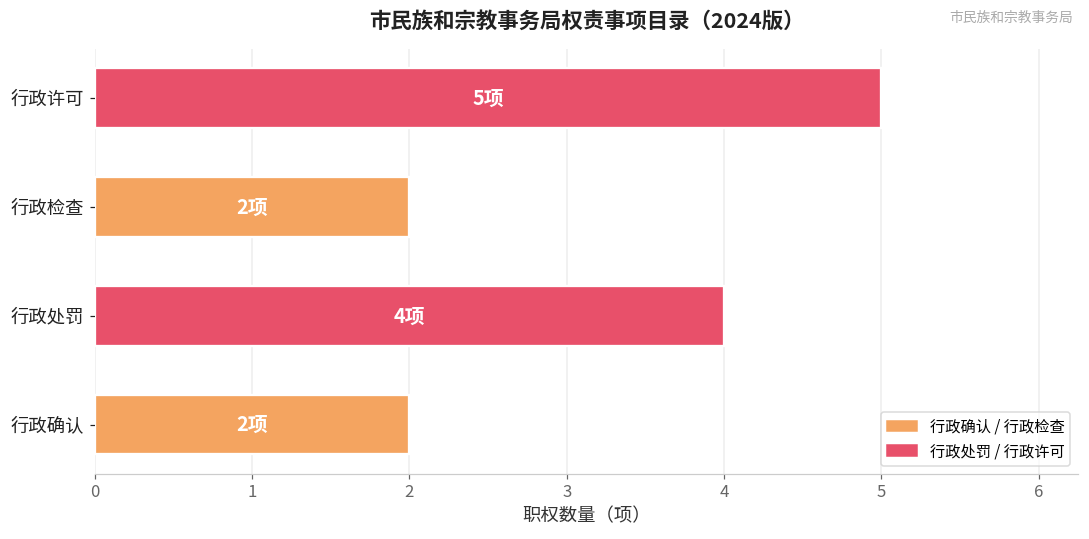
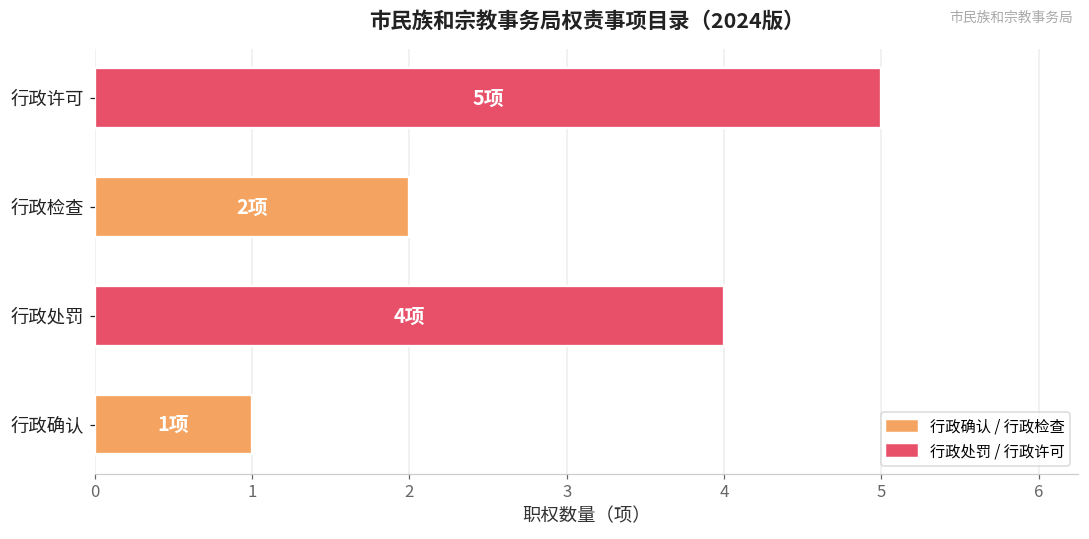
  {
    "行政许可": "5项",
    "行政检查": "2项",
    "行政处罚": "4项",
-   "行政确认": "2项"
+   "行政确认": "1项"
  }
